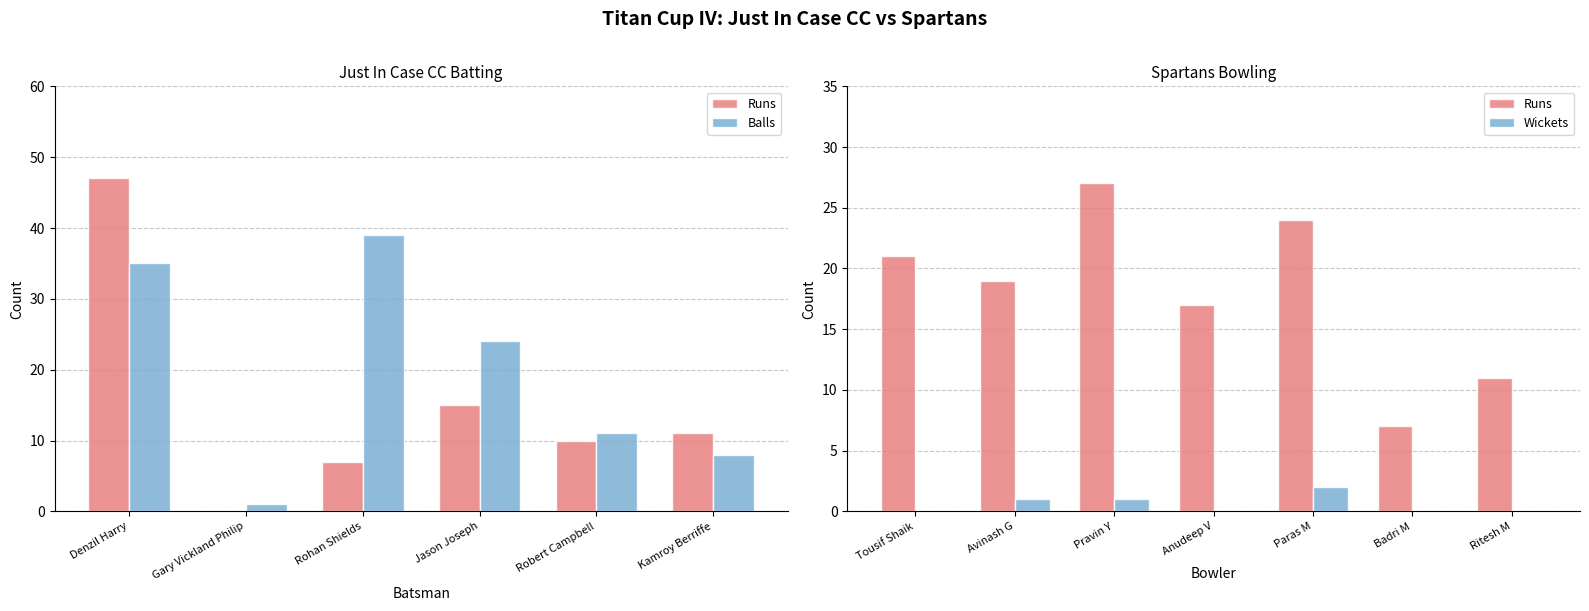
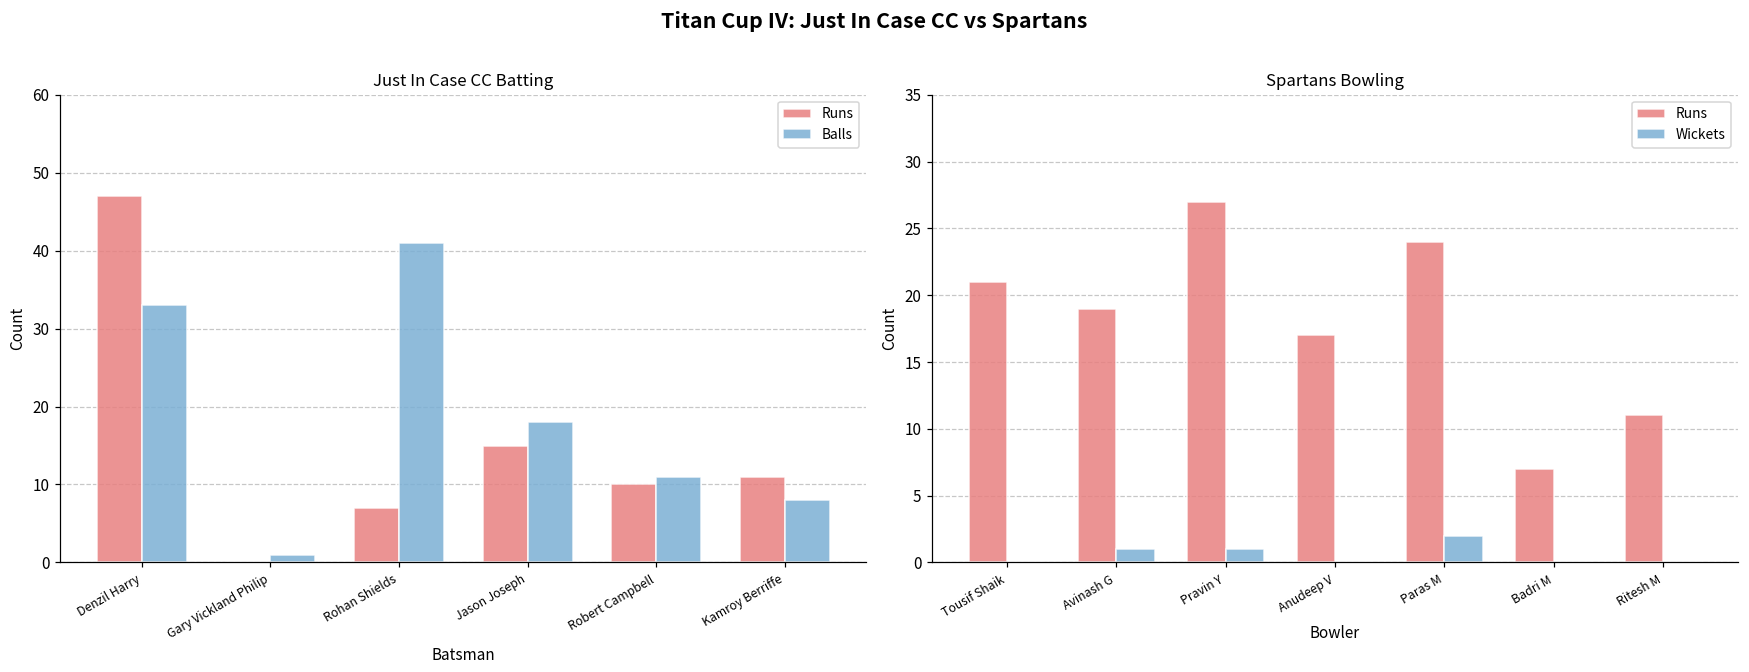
  {
    "Just In Case CC Batting": {
      "Runs": {
        "Denzil Harry": 47,
        "Gary Vickland Philip": 0,
        "Rohan Shields": 7,
        "Jason Joseph": 15,
        "Robert Campbell": 10,
        "Kamroy Berriffe": 11
      },
      "Balls": {
-       "Denzil Harry": 35,
+       "Denzil Harry": 33,
        "Gary Vickland Philip": 1,
-       "Rohan Shields": 39,
-       "Jason Joseph": 24,
+       "Rohan Shields": 41,
+       "Jason Joseph": 18,
        "Robert Campbell": 11,
        "Kamroy Berriffe": 8
      }
    },
    "Spartans Bowling": {
      "Runs": {
        "Tousif Shaik": 21.0,
        "Avinash G": 19.0,
        "Pravin Y": 27.0,
        "Anudeep V": 17.0,
        "Paras M": 24.0,
        "Badri M": 7.0,
        "Ritesh M": 11.0
      },
      "Wickets": {
        "Tousif Shaik": 0.0,
        "Avinash G": 1.0,
        "Pravin Y": 1.0,
        "Anudeep V": 0.0,
        "Paras M": 2.0,
        "Badri M": 0.0,
        "Ritesh M": 0.0
      }
    }
  }
